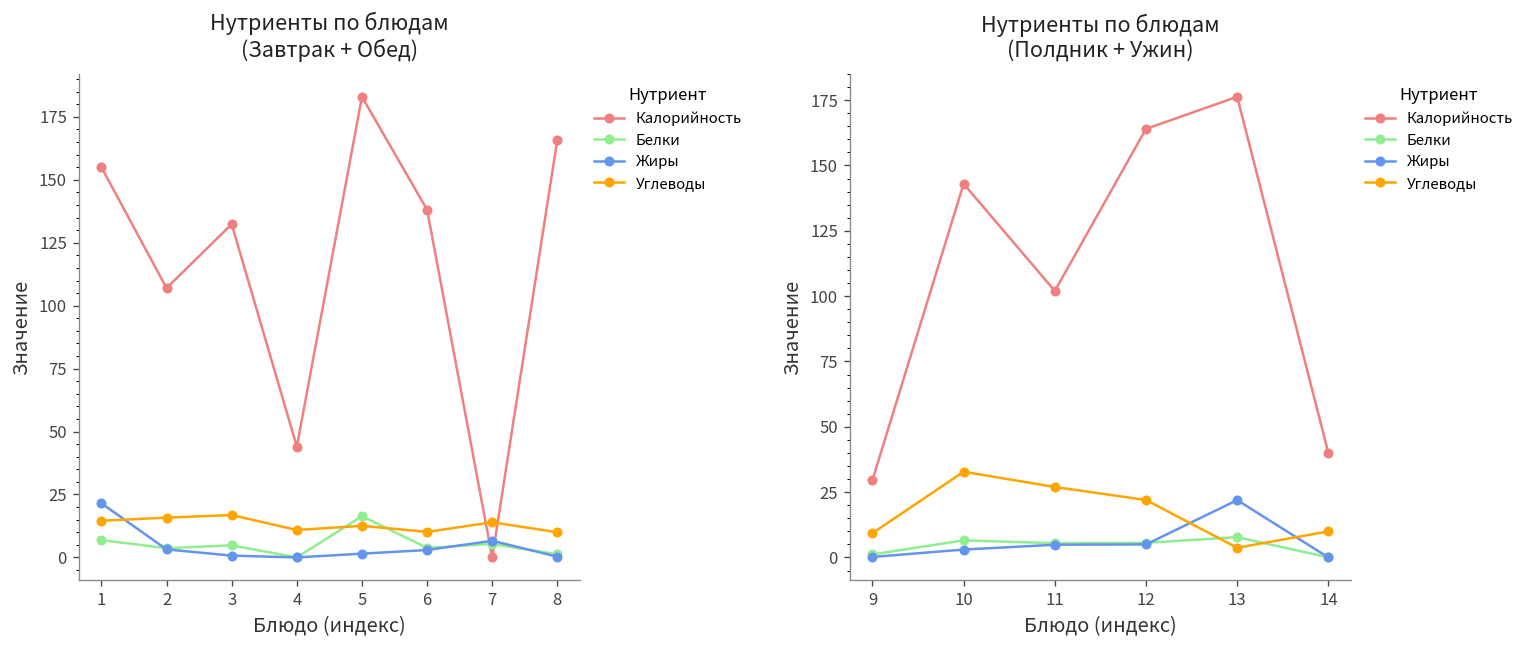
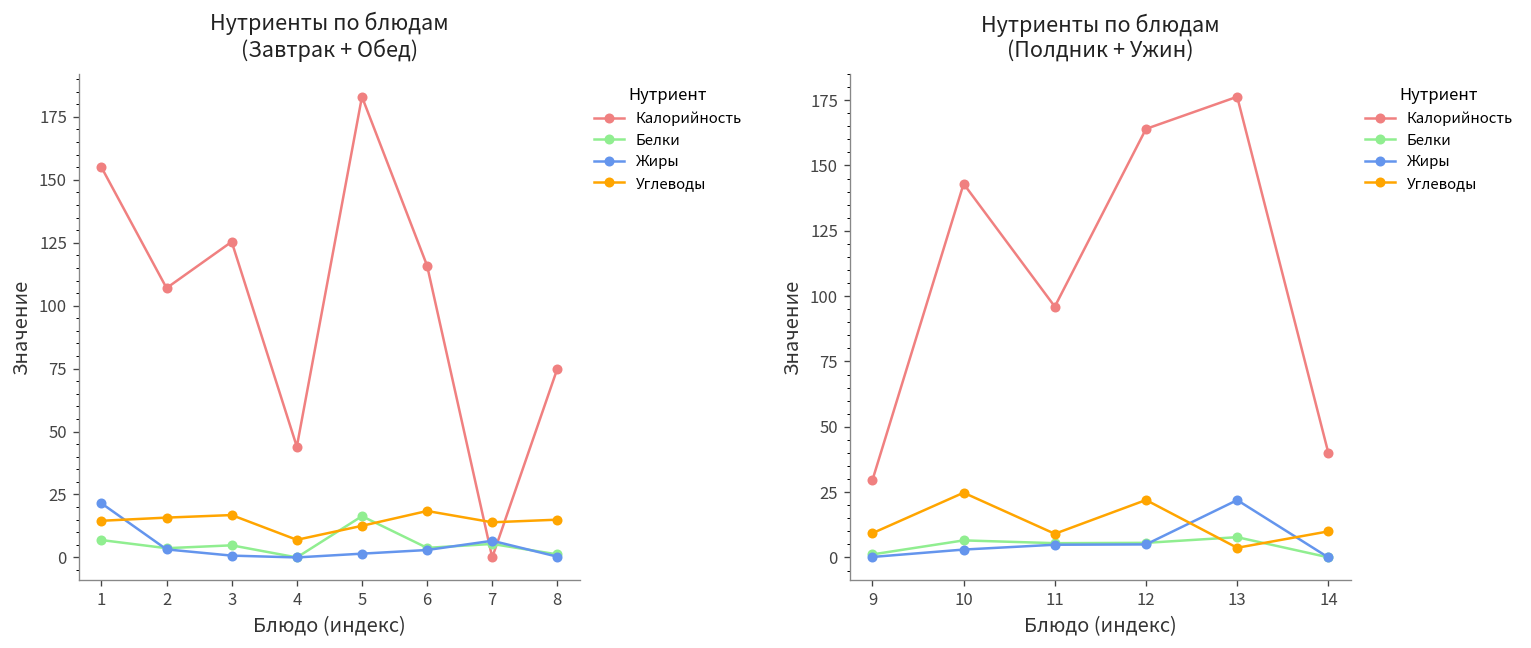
  {
    "Нутриенты по блюдам (Завтрак + Обед)": {
      "Калорийность": {
        "1": 155,
        "2": 107,
-       "3": 132,
+       "3": 125,
        "4": 44,
        "5": 183,
-       "6": 138,
+       "6": 116,
        "7": 0,
-       "8": 166
+       "8": 75
      },
      "Белки": {
        "1": 7,
        "3": 5,
        "5": 16,
        "7": 5
      },
      "Жиры": {
        "1": 22,
        "3": 1,
        "5": 2,
        "7": 7
      },
      "Углеводы": {
        "1": 15,
        "2": 16,
        "3": 17,
-       "4": 11,
+       "4": 7,
        "5": 13,
-       "6": 10,
+       "6": 18,
        "7": 14,
-       "8": 10
+       "8": 15
      }
    },
    "Нутриенты по блюдам (Полдник + Ужин)": {
      "Калорийность": {
        "9": 30,
        "10": 143,
-       "11": 102,
+       "11": 96,
        "12": 164,
        "13": 176,
        "14": 40
      },
      "Белки": {
        "10": 7,
        "13": 8
      },
      "Жиры": {
        "10": 3,
        "13": 22
      },
      "Углеводы": {
        "9": 9,
-       "10": 33,
-       "11": 27,
+       "10": 25,
+       "11": 9,
        "12": 22,
        "13": 4,
        "14": 10
      }
    }
  }
